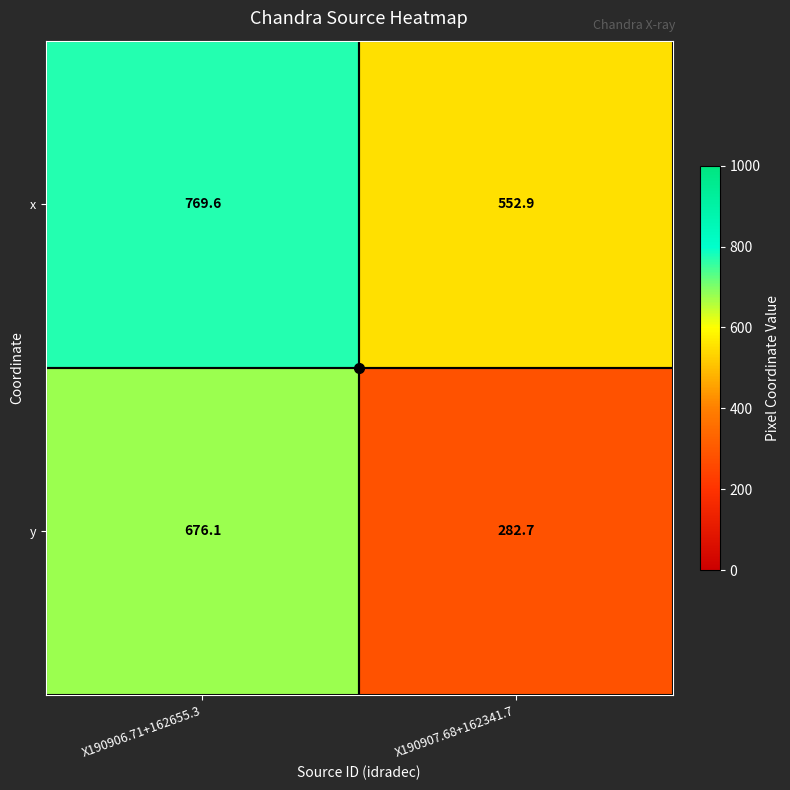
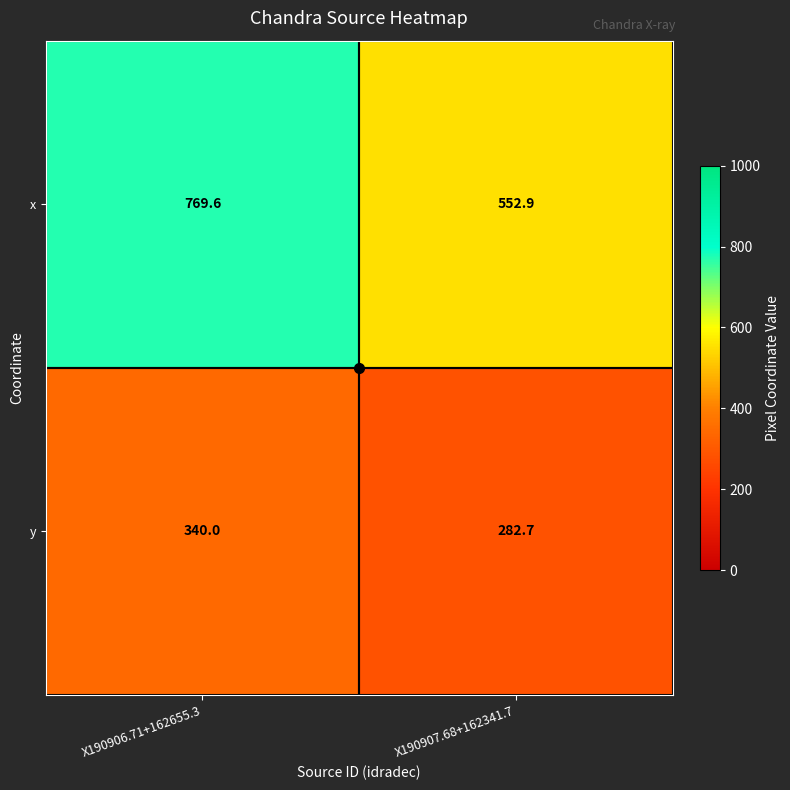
  {
    "x": {
      "X190906.71+162655.3": 769.6,
      "X190907.68+162341.7": 552.9
    },
    "y": {
-     "X190906.71+162655.3": 676.1,
+     "X190906.71+162655.3": 340.0,
      "X190907.68+162341.7": 282.7
    }
  }
